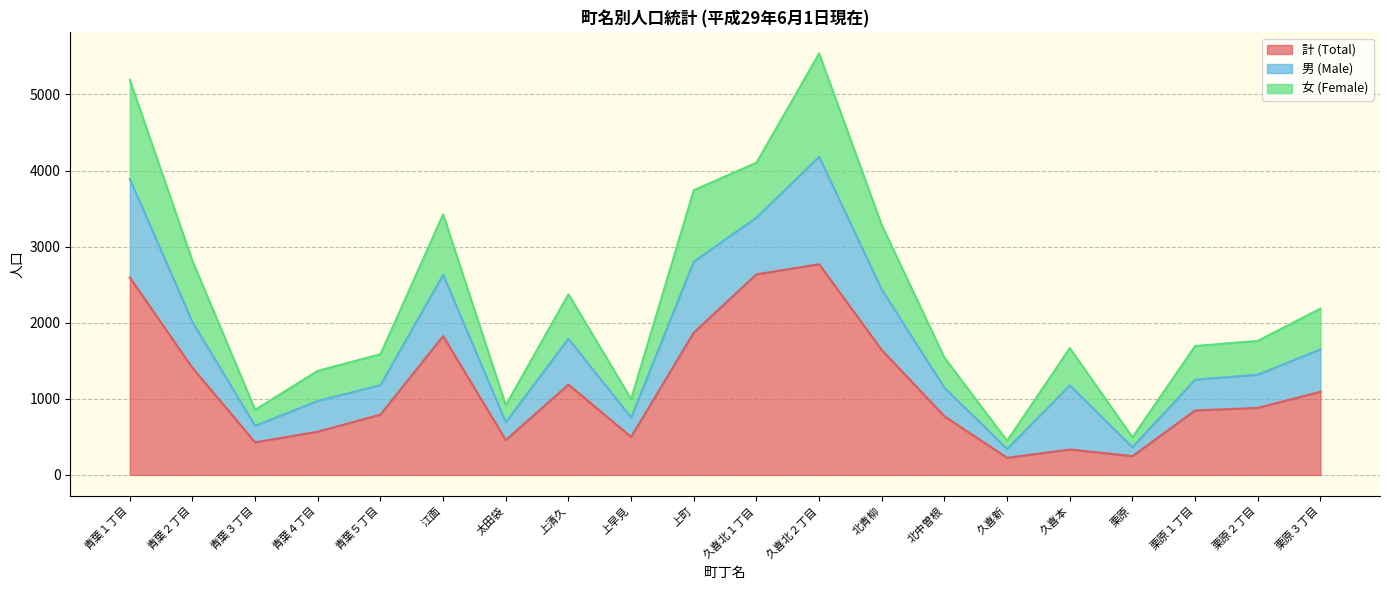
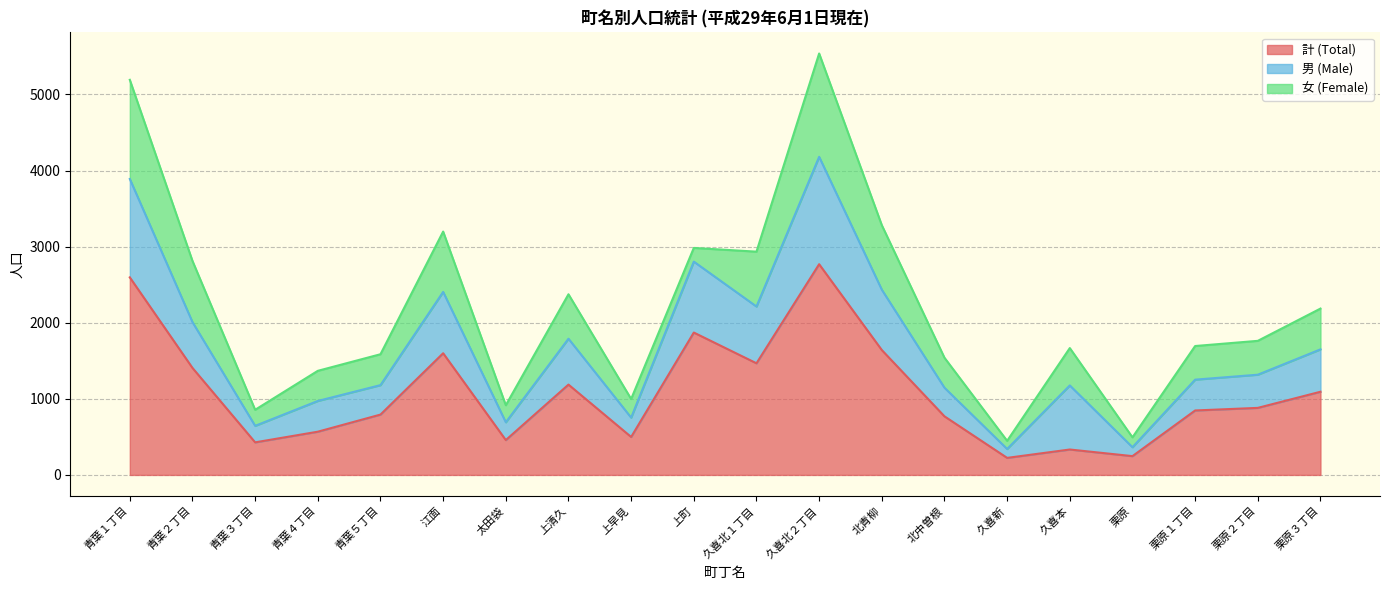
  {
    "計 (Total)": {
      "青葉１丁目": 2600,
      "青葉２丁目": 1400,
      "青葉３丁目": 400,
      "青葉４丁目": 600,
      "青葉５丁目": 800,
-     "江面": 1800,
+     "江面": 1600,
      "太田袋": 500,
      "上清久": 1200,
      "上早見": 500,
      "上町": 1900,
-     "久喜北１丁目": 2600,
+     "久喜北１丁目": 1500,
      "久喜北２丁目": 2800,
      "北青柳": 1600,
      "北中曽根": 800,
      "久喜新": 200,
      "久喜本": 300,
      "栗原": 200,
      "栗原１丁目": 800,
      "栗原２丁目": 900,
      "栗原３丁目": 1100
    },
    "男 (Male)": {
      "青葉１丁目": 1300,
      "青葉２丁目": 600,
      "青葉３丁目": 200,
      "青葉４丁目": 400,
      "青葉５丁目": 400,
      "江面": 800,
      "太田袋": 200,
      "上清久": 600,
      "上早見": 300,
      "上町": 900,
      "久喜北１丁目": 700,
      "久喜北２丁目": 1400,
      "北青柳": 800,
      "北中曽根": 400,
      "久喜新": 100,
      "久喜本": 800,
      "栗原": 100,
      "栗原１丁目": 400,
      "栗原２丁目": 400,
      "栗原３丁目": 600
    },
    "女 (Female)": {
      "青葉１丁目": 1300,
      "青葉２丁目": 800,
      "青葉３丁目": 200,
      "青葉４丁目": 400,
      "青葉５丁目": 400,
      "江面": 800,
      "太田袋": 200,
      "上清久": 600,
      "上早見": 200,
-     "上町": 900,
+     "上町": 200,
      "久喜北１丁目": 700,
      "久喜北２丁目": 1400,
      "北青柳": 800,
      "北中曽根": 400,
      "久喜新": 100,
      "久喜本": 500,
      "栗原": 100,
      "栗原１丁目": 400,
      "栗原２丁目": 400,
      "栗原３丁目": 500
    }
  }
